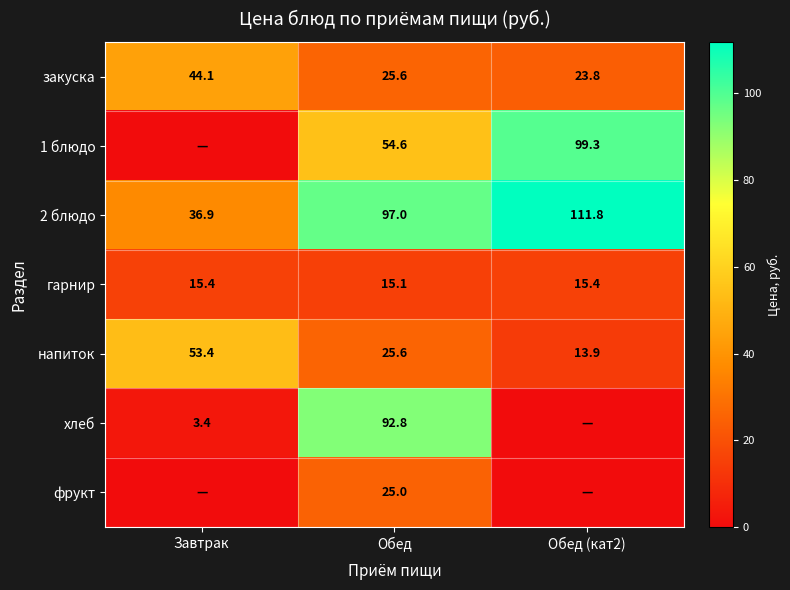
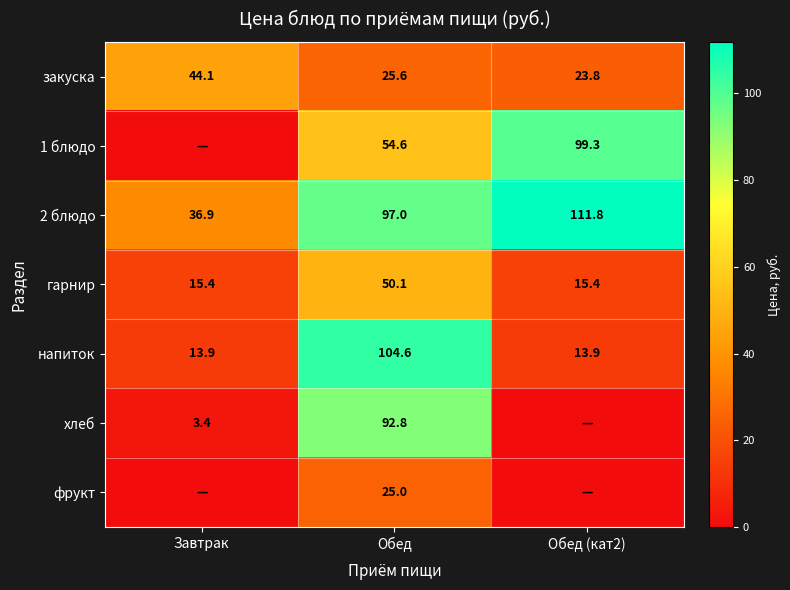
  {
    "закуска": {
      "Завтрак": 44.1,
      "Обед": 25.6,
      "Обед (кат2)": 23.8
    },
    "1 блюдо": {
      "Обед": 54.6,
      "Обед (кат2)": 99.3
    },
    "2 блюдо": {
      "Завтрак": 36.9,
      "Обед": 97.0,
      "Обед (кат2)": 111.8
    },
    "гарнир": {
      "Завтрак": 15.4,
-     "Обед": 15.1,
+     "Обед": 50.1,
      "Обед (кат2)": 15.4
    },
    "напиток": {
-     "Завтрак": 53.4,
-     "Обед": 25.6,
+     "Завтрак": 13.9,
+     "Обед": 104.6,
      "Обед (кат2)": 13.9
    },
    "хлеб": {
      "Завтрак": 3.4,
      "Обед": 92.8
    },
    "фрукт": {
      "Обед": 25.0
    }
  }
